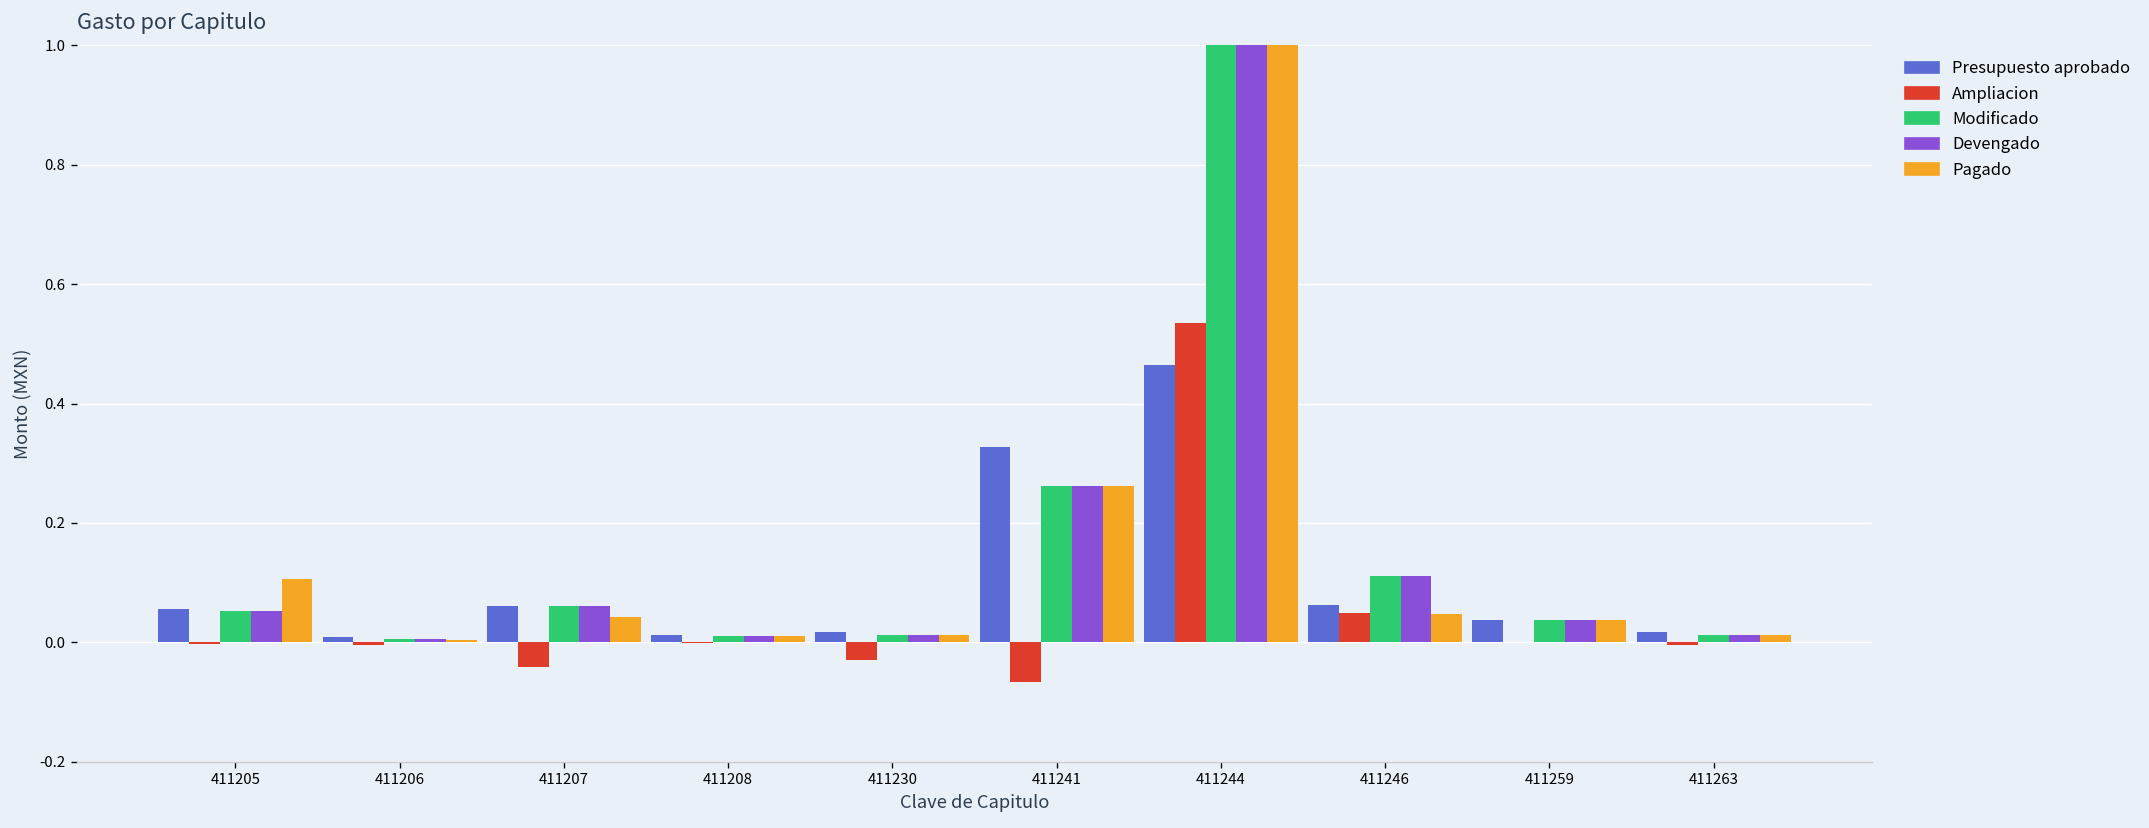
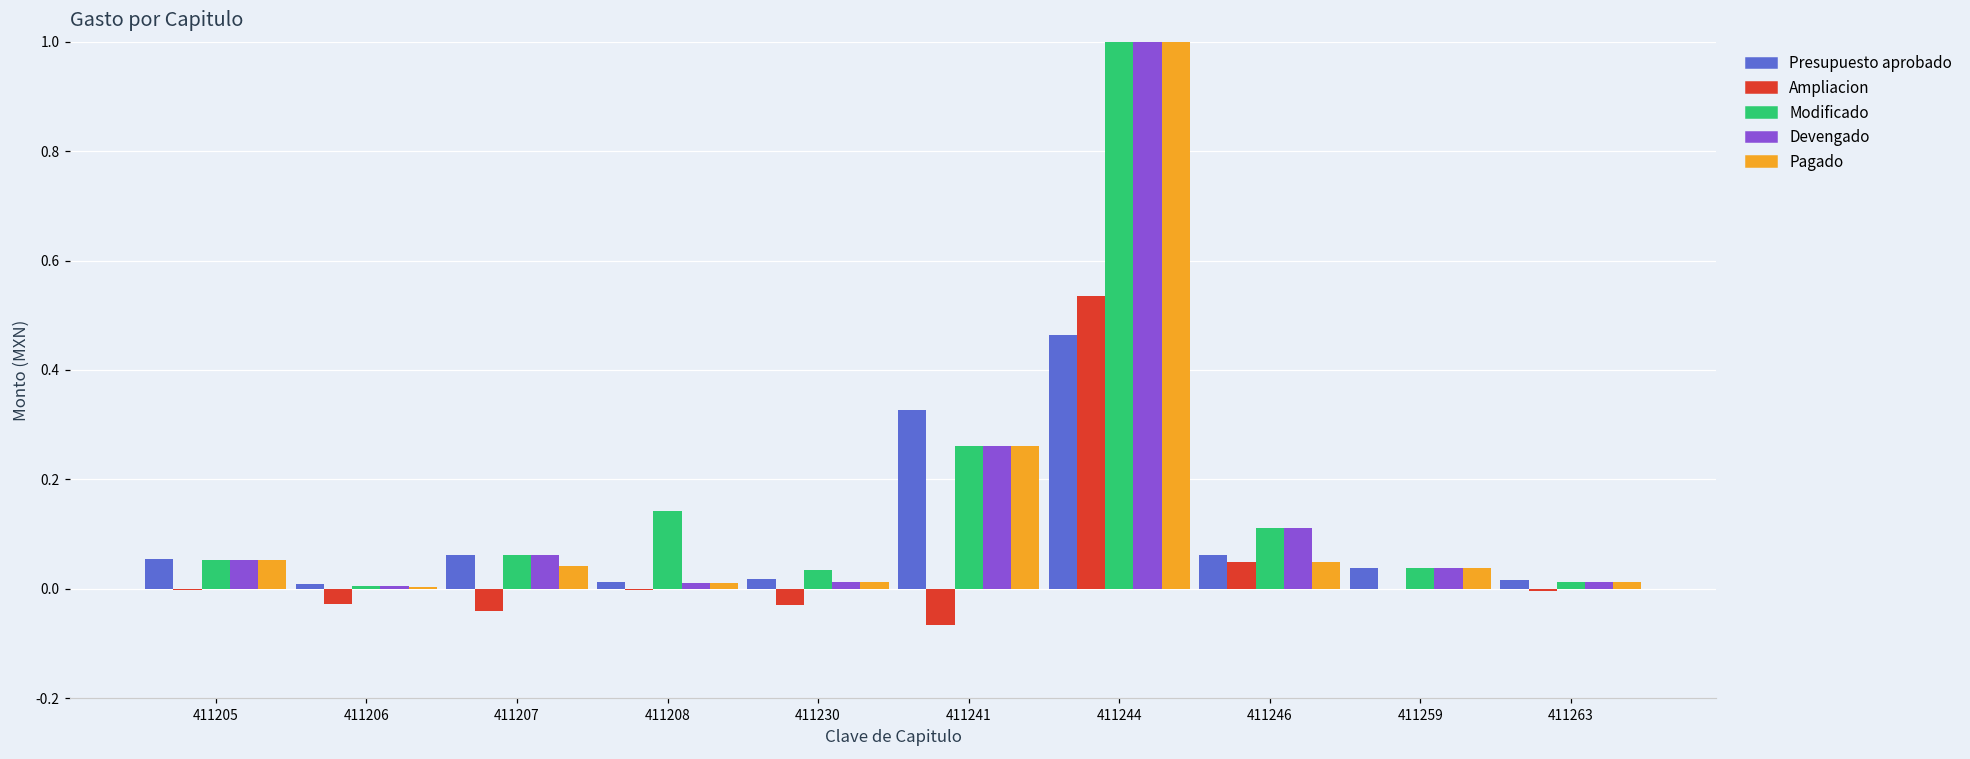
  {
    "Ampliacion": {
-     "411206": 0.00,
+     "411206": -0.03,
      "411207": -0.04,
      "411230": -0.03,
      "411241": -0.07,
      "411244": 0.54,
      "411246": 0.05
    },
    "Modificado": {
      "411205": 0.05,
      "411207": 0.06,
-     "411208": 0.01,
-     "411230": 0.01,
+     "411208": 0.14,
+     "411230": 0.03,
      "411241": 0.26,
      "411244": 1.00,
      "411246": 0.11,
      "411259": 0.04,
      "411263": 0.01
    },
    "Pagado": {
-     "411205": 0.11,
+     "411205": 0.05,
      "411207": 0.04,
      "411208": 0.01,
      "411230": 0.01,
      "411241": 0.26,
      "411244": 1.00,
      "411246": 0.05,
      "411259": 0.04,
      "411263": 0.01
    }
  }
